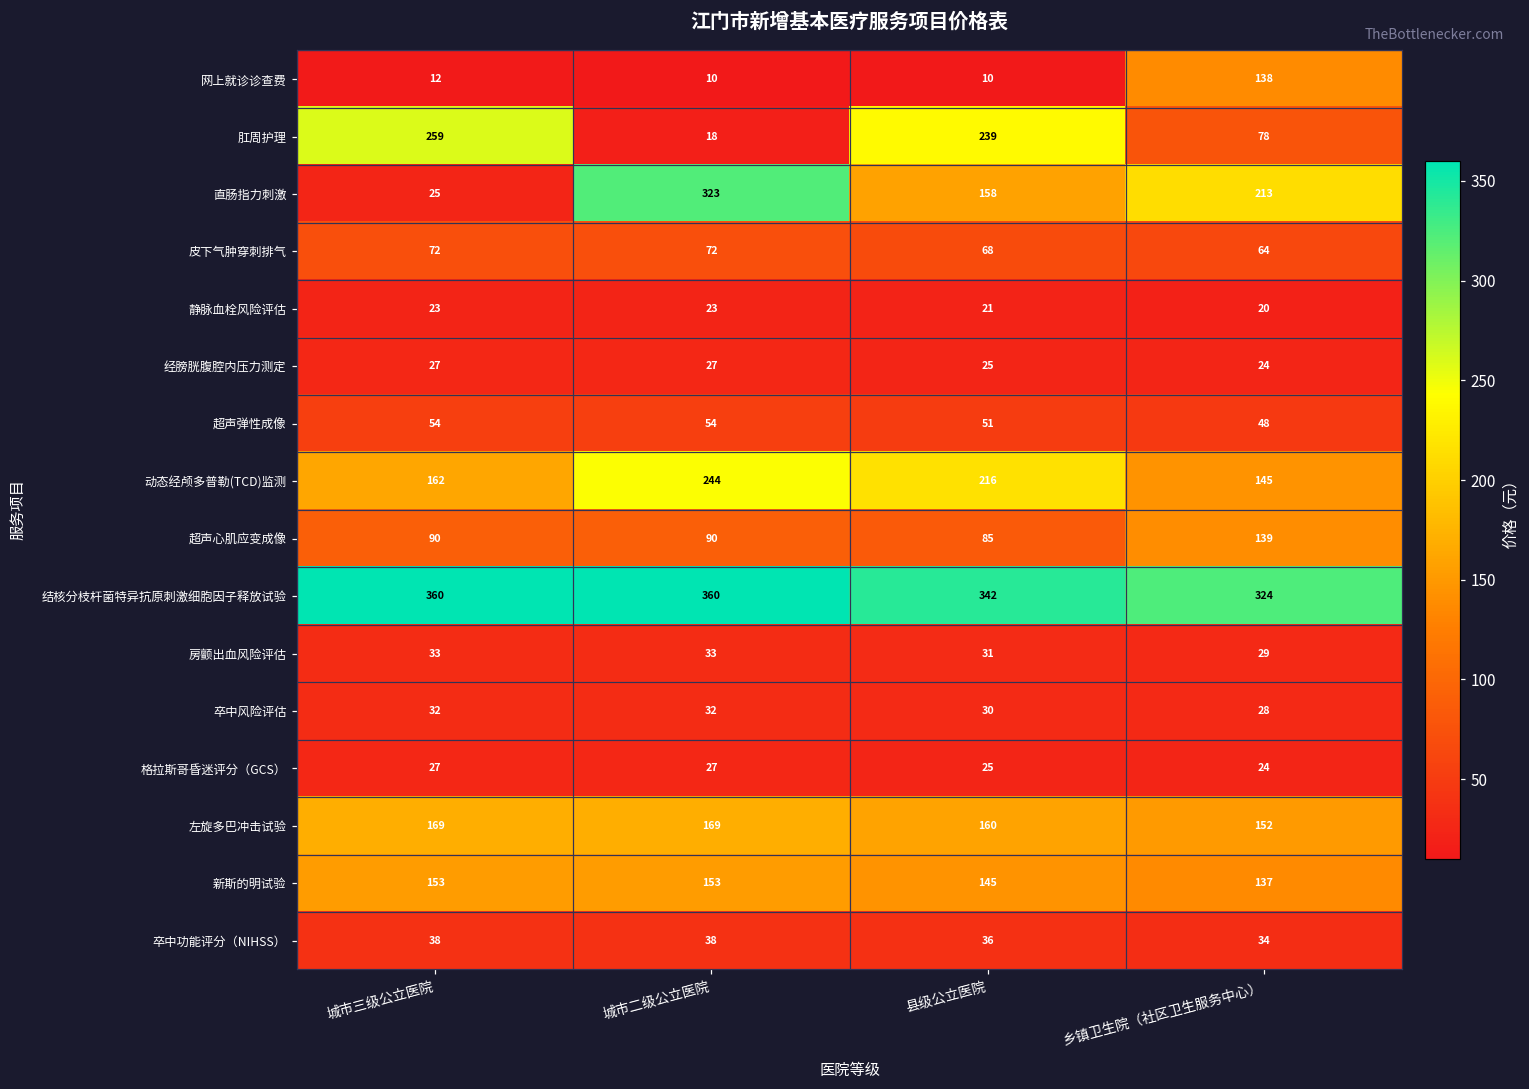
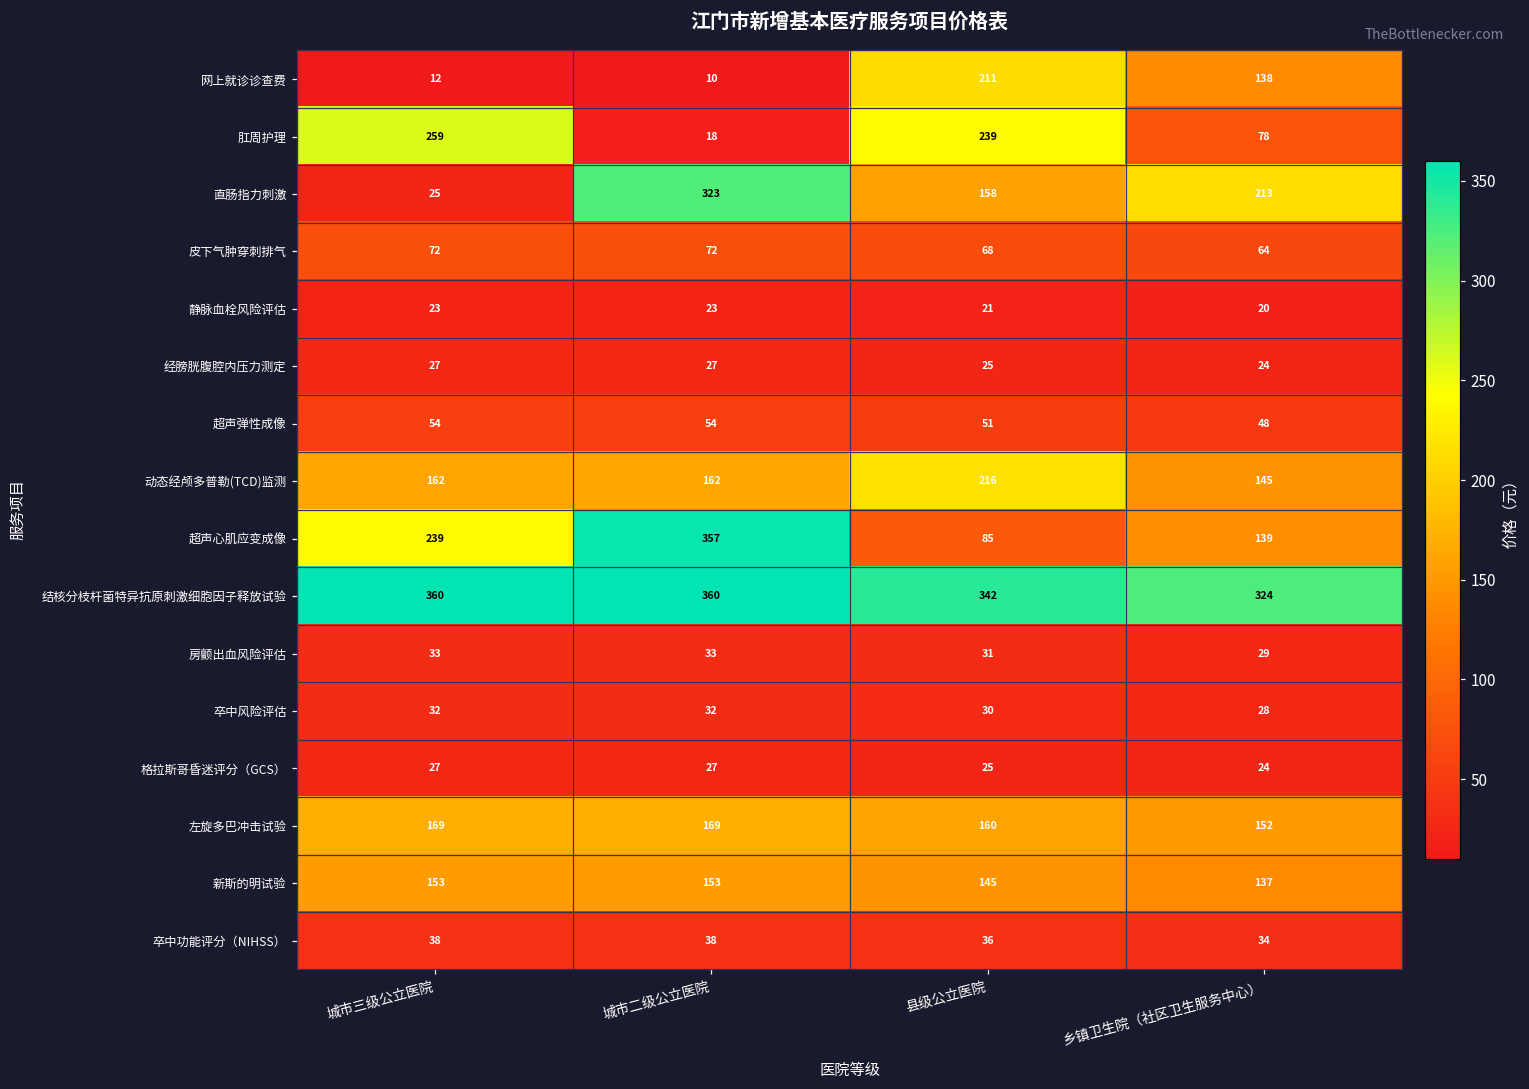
  {
    "网上就诊诊查费": {
      "城市三级公立医院": 12,
      "城市二级公立医院": 10,
-     "县级公立医院": 10,
+     "县级公立医院": 211,
      "乡镇卫生院（社区卫生服务中心）": 138
    },
    "肛周护理": {
      "城市三级公立医院": 259,
      "城市二级公立医院": 18,
      "县级公立医院": 239,
      "乡镇卫生院（社区卫生服务中心）": 78
    },
    "直肠指力刺激": {
      "城市三级公立医院": 25,
      "城市二级公立医院": 323,
      "县级公立医院": 158,
      "乡镇卫生院（社区卫生服务中心）": 213
    },
    "皮下气肿穿刺排气": {
      "城市三级公立医院": 72,
      "城市二级公立医院": 72,
      "县级公立医院": 68,
      "乡镇卫生院（社区卫生服务中心）": 64
    },
    "静脉血栓风险评估": {
      "城市三级公立医院": 23,
      "城市二级公立医院": 23,
      "县级公立医院": 21,
      "乡镇卫生院（社区卫生服务中心）": 20
    },
    "经膀胱腹腔内压力测定": {
      "城市三级公立医院": 27,
      "城市二级公立医院": 27,
      "县级公立医院": 25,
      "乡镇卫生院（社区卫生服务中心）": 24
    },
    "超声弹性成像": {
      "城市三级公立医院": 54,
      "城市二级公立医院": 54,
      "县级公立医院": 51,
      "乡镇卫生院（社区卫生服务中心）": 48
    },
    "动态经颅多普勒(TCD)监测": {
      "城市三级公立医院": 162,
-     "城市二级公立医院": 244,
+     "城市二级公立医院": 162,
      "县级公立医院": 216,
      "乡镇卫生院（社区卫生服务中心）": 145
    },
    "超声心肌应变成像": {
-     "城市三级公立医院": 90,
-     "城市二级公立医院": 90,
+     "城市三级公立医院": 239,
+     "城市二级公立医院": 357,
      "县级公立医院": 85,
      "乡镇卫生院（社区卫生服务中心）": 139
    },
    "结核分枝杆菌特异抗原刺激细胞因子释放试验": {
      "城市三级公立医院": 360,
      "城市二级公立医院": 360,
      "县级公立医院": 342,
      "乡镇卫生院（社区卫生服务中心）": 324
    },
    "房颤出血风险评估": {
      "城市三级公立医院": 33,
      "城市二级公立医院": 33,
      "县级公立医院": 31,
      "乡镇卫生院（社区卫生服务中心）": 29
    },
    "卒中风险评估": {
      "城市三级公立医院": 32,
      "城市二级公立医院": 32,
      "县级公立医院": 30,
      "乡镇卫生院（社区卫生服务中心）": 28
    },
    "格拉斯哥昏迷评分（GCS）": {
      "城市三级公立医院": 27,
      "城市二级公立医院": 27,
      "县级公立医院": 25,
      "乡镇卫生院（社区卫生服务中心）": 24
    },
    "左旋多巴冲击试验": {
      "城市三级公立医院": 169,
      "城市二级公立医院": 169,
      "县级公立医院": 160,
      "乡镇卫生院（社区卫生服务中心）": 152
    },
    "新斯的明试验": {
      "城市三级公立医院": 153,
      "城市二级公立医院": 153,
      "县级公立医院": 145,
      "乡镇卫生院（社区卫生服务中心）": 137
    },
    "卒中功能评分（NIHSS）": {
      "城市三级公立医院": 38,
      "城市二级公立医院": 38,
      "县级公立医院": 36,
      "乡镇卫生院（社区卫生服务中心）": 34
    }
  }
